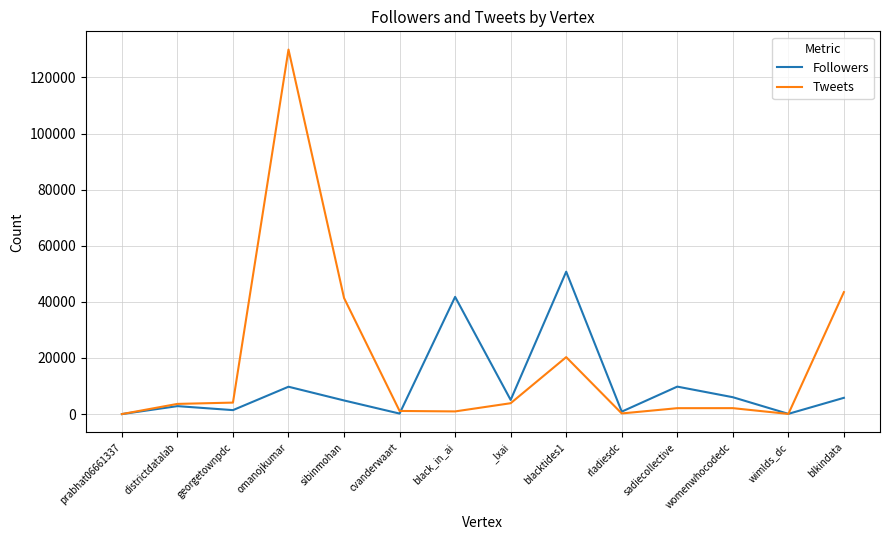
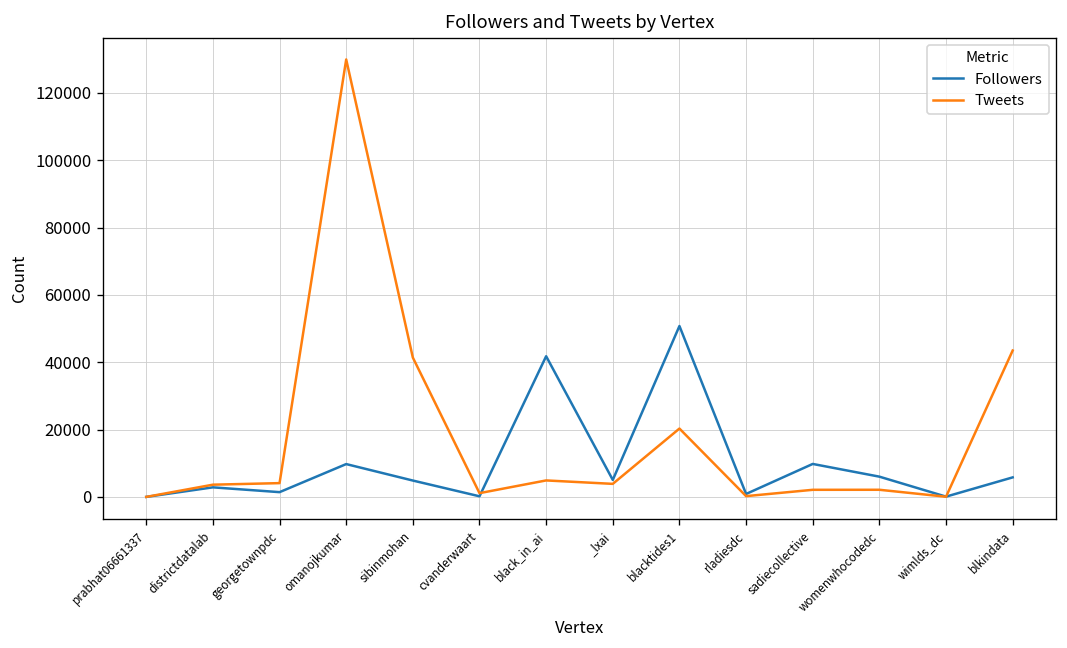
  {
    "Followers": {
      "georgetownpdc": 1000,
      "omanojkumar": 10000,
      "sibinmohan": 5000,
      "cvanderwaart": 0,
      "black_in_ai": 42000,
      "_lxai": 5000,
      "blacktides1": 51000,
      "sadiecollective": 10000,
      "womenwhocodedc": 6000,
      "blkindata": 6000
    },
    "Tweets": {
      "georgetownpdc": 4000,
      "omanojkumar": 130000,
      "sibinmohan": 41000,
      "cvanderwaart": 1000,
-     "black_in_ai": 1000,
+     "black_in_ai": 5000,
      "_lxai": 4000,
      "blacktides1": 20000,
      "sadiecollective": 2000,
      "womenwhocodedc": 2000,
      "blkindata": 43000
    }
  }
